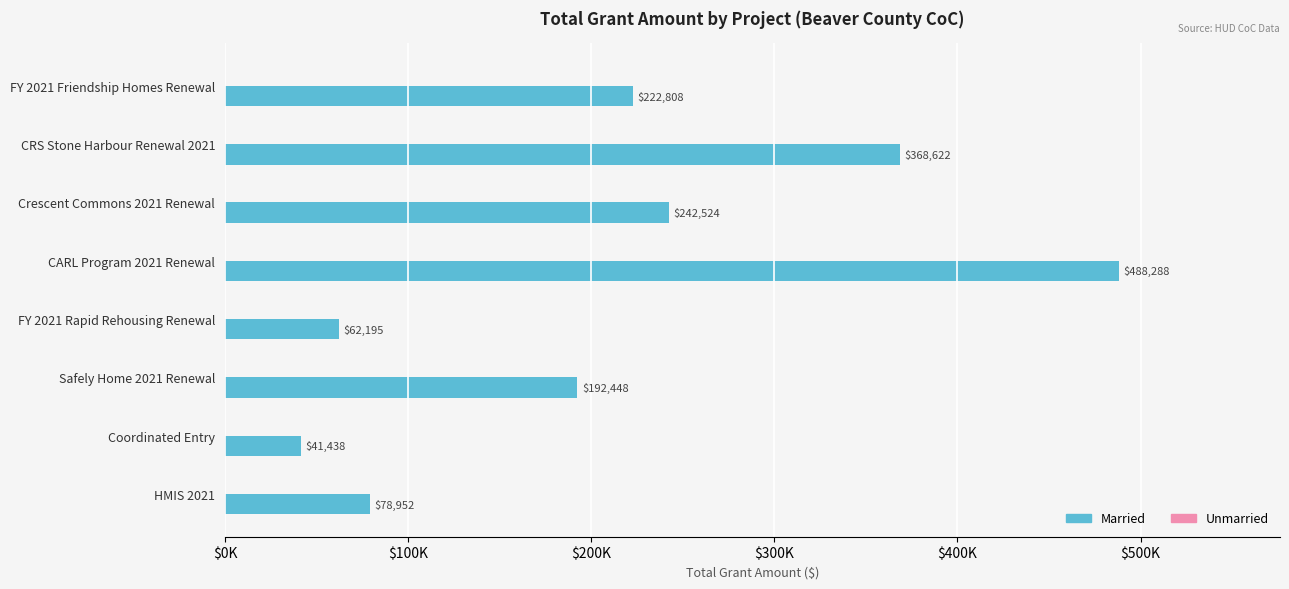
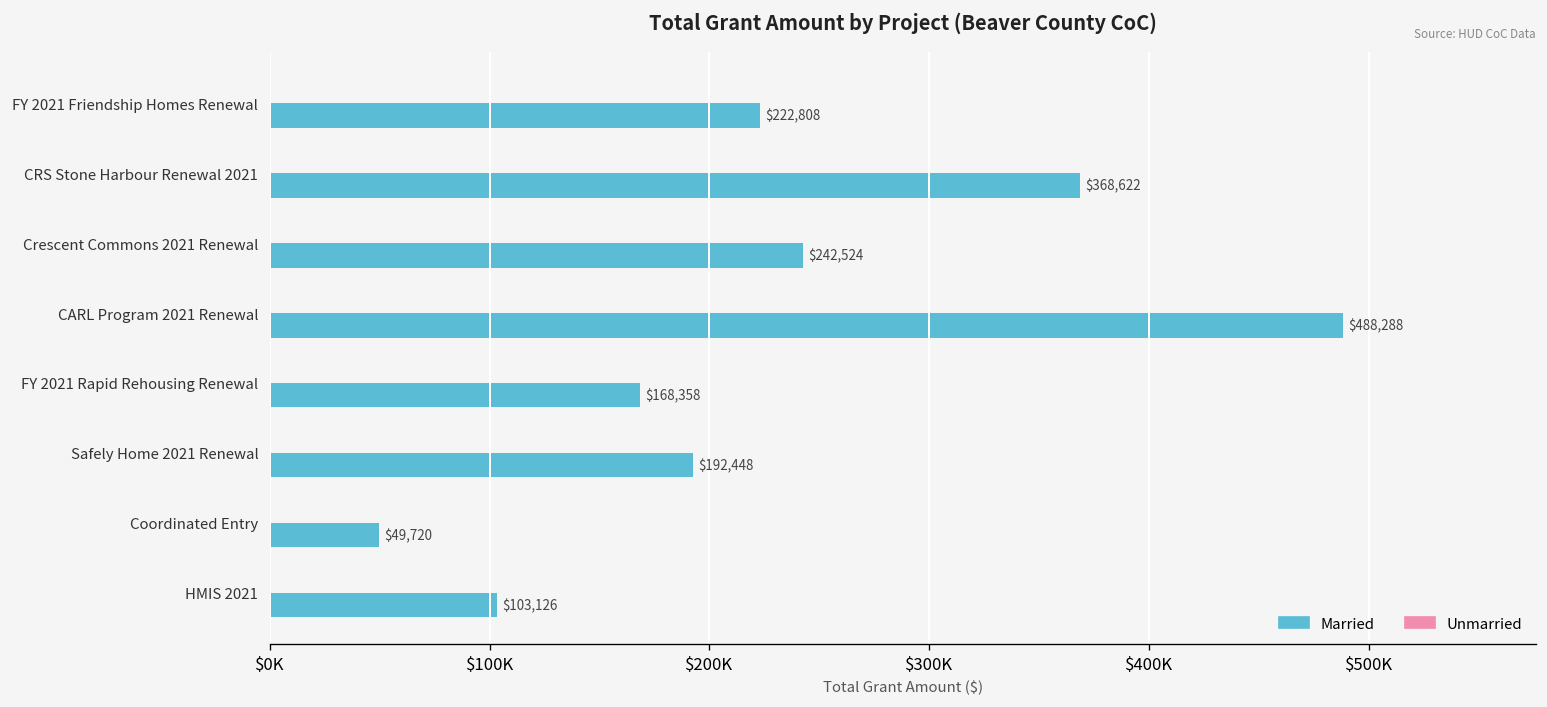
  {
    "Married": {
      "FY 2021 Friendship Homes Renewal": "$222,808",
      "CRS Stone Harbour Renewal 2021": "$368,622",
      "Crescent Commons 2021 Renewal": "$242,524",
      "CARL Program 2021 Renewal": "$488,288",
-     "FY 2021 Rapid Rehousing Renewal": "$62,195",
+     "FY 2021 Rapid Rehousing Renewal": "$168,358",
      "Safely Home 2021 Renewal": "$192,448",
-     "Coordinated Entry": "$41,438",
-     "HMIS 2021": "$78,952"
+     "Coordinated Entry": "$49,720",
+     "HMIS 2021": "$103,126"
    },
    "Unmarried": {
      "FY 2021 Friendship Homes Renewal": "$0",
      "CRS Stone Harbour Renewal 2021": "$0",
      "Crescent Commons 2021 Renewal": "$0",
      "CARL Program 2021 Renewal": "$0",
      "FY 2021 Rapid Rehousing Renewal": "$0",
      "Safely Home 2021 Renewal": "$0",
      "Coordinated Entry": "$0",
      "HMIS 2021": "$0"
    }
  }
